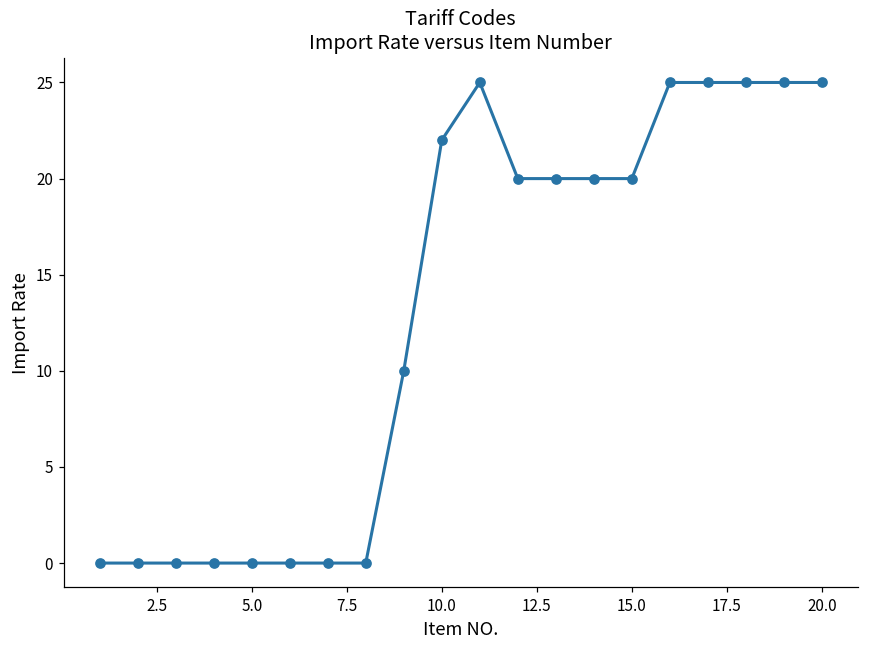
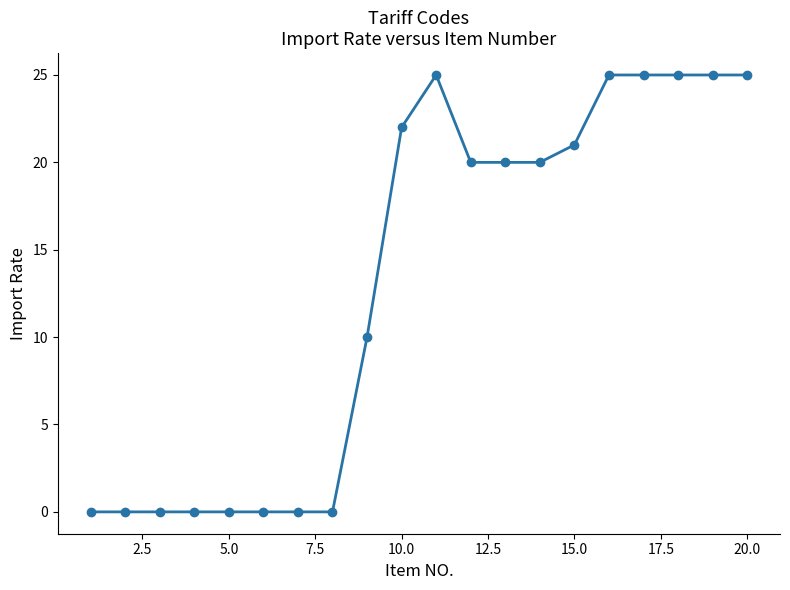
  {
    "5.0": 0,
    "10.0": 22,
-   "15.0": 20,
+   "15.0": 21,
    "20.0": 25
  }
